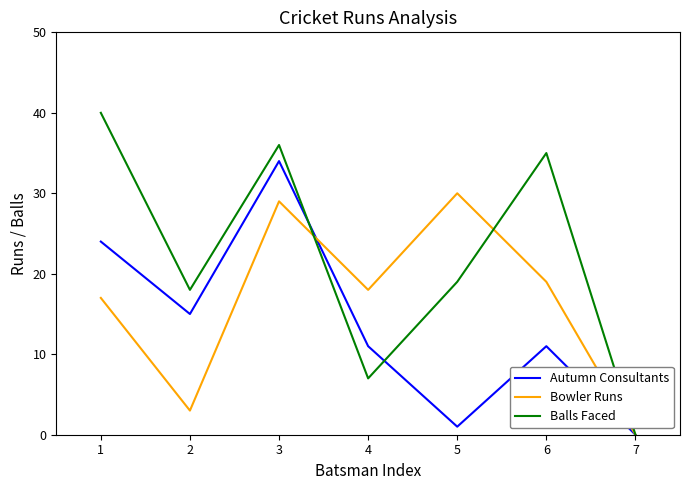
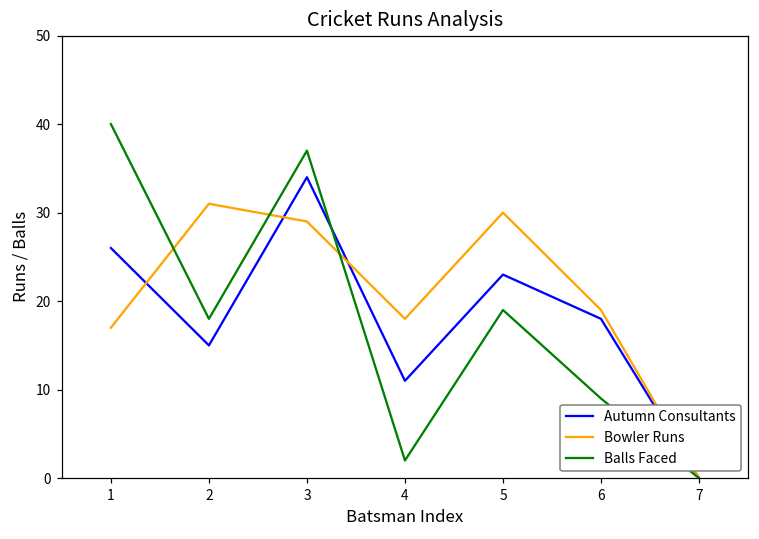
  {
    "Autumn Consultants": {
-     "1": 24,
+     "1": 26,
      "2": 15,
      "3": 34,
      "4": 11,
-     "5": 1,
-     "6": 11
+     "5": 23,
+     "6": 18
    },
    "Bowler Runs": {
      "1": 17,
-     "2": 3,
+     "2": 31,
      "3": 29,
      "4": 18,
      "5": 30,
      "6": 19
    },
    "Balls Faced": {
      "1": 40,
      "2": 18,
-     "3": 36,
-     "4": 7,
+     "3": 37,
+     "4": 2,
      "5": 19,
-     "6": 35
+     "6": 9
    }
  }
